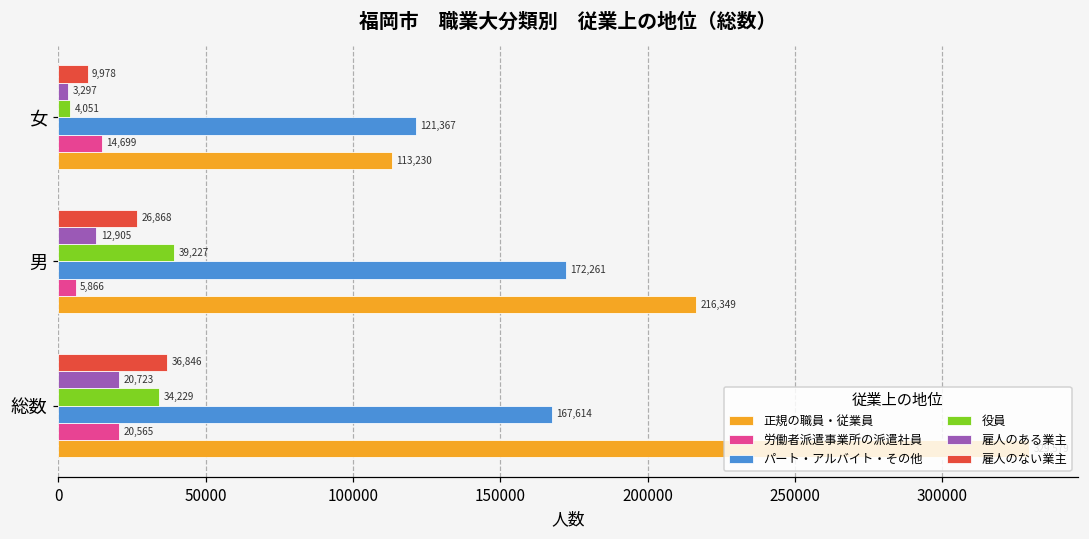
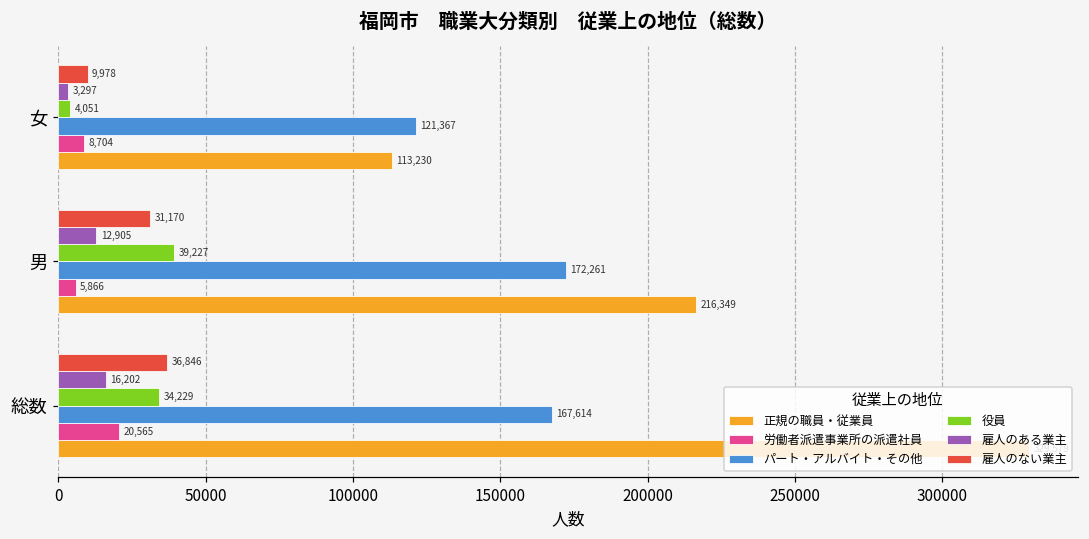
  {
    "正規の職員・従業員": {
      "女": "113,230",
      "男": "216,349"
    },
    "労働者派遣事業所の派遣社員": {
-     "女": "14,699",
+     "女": "8,704",
      "男": "5,866",
      "総数": "20,565"
    },
    "パート・アルバイト・その他": {
      "女": "121,367",
      "男": "172,261",
      "総数": "167,614"
    },
    "役員": {
      "女": "4,051",
      "男": "39,227",
      "総数": "34,229"
    },
    "雇人のある業主": {
      "女": "3,297",
      "男": "12,905",
-     "総数": "20,723"
+     "総数": "16,202"
    },
    "雇人のない業主": {
      "女": "9,978",
-     "男": "26,868",
+     "男": "31,170",
      "総数": "36,846"
    }
  }
